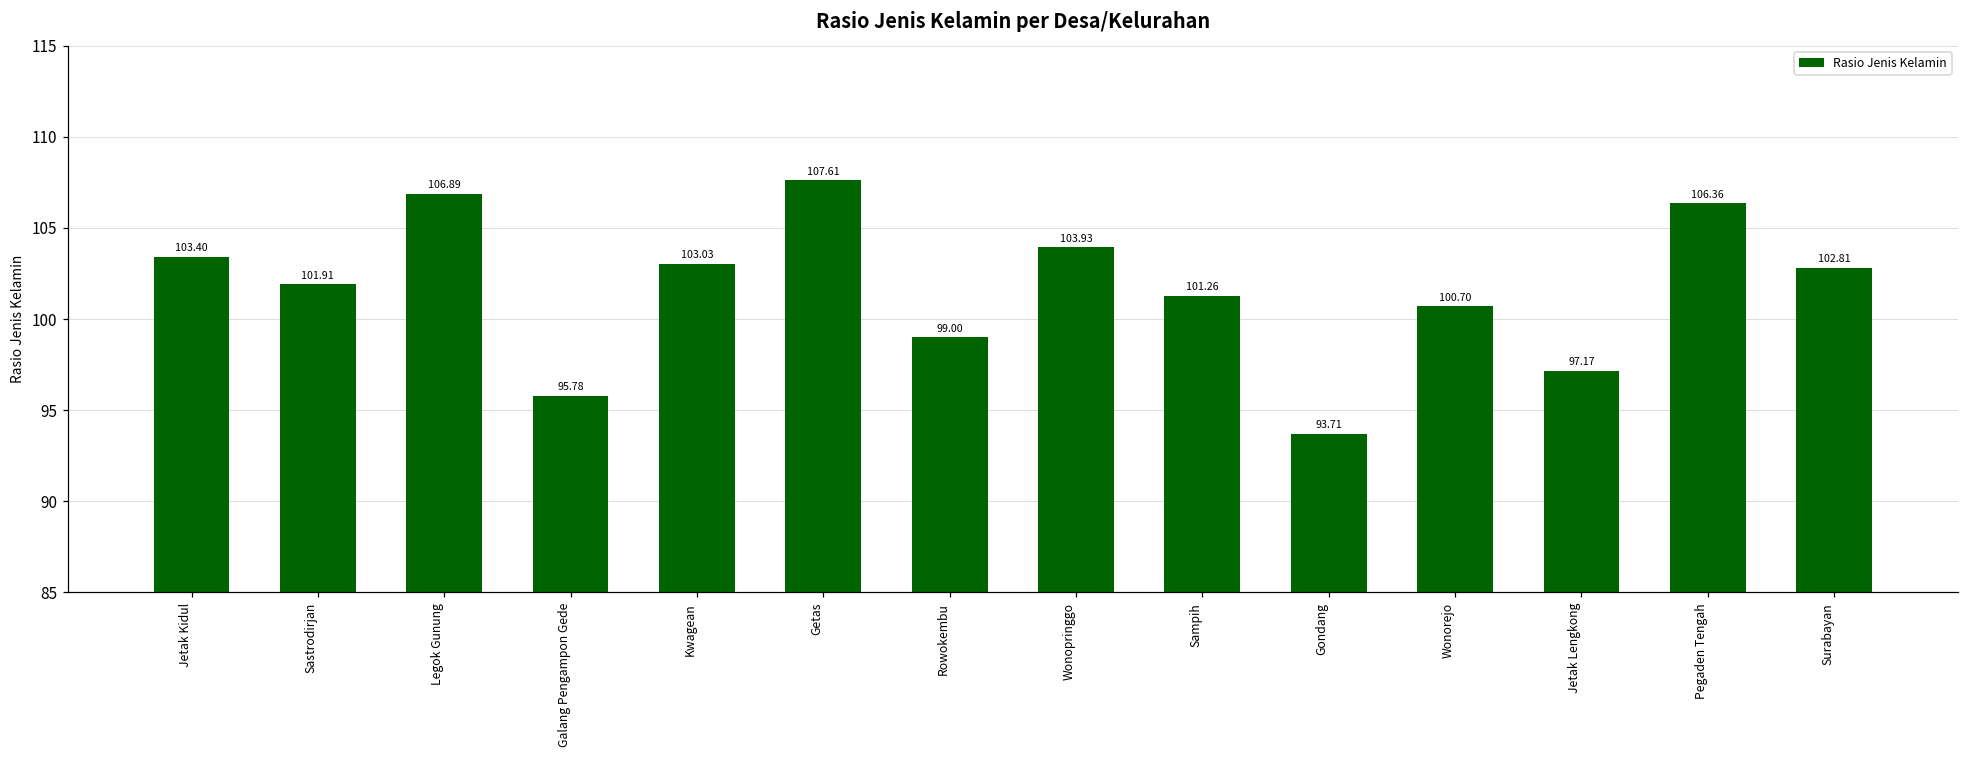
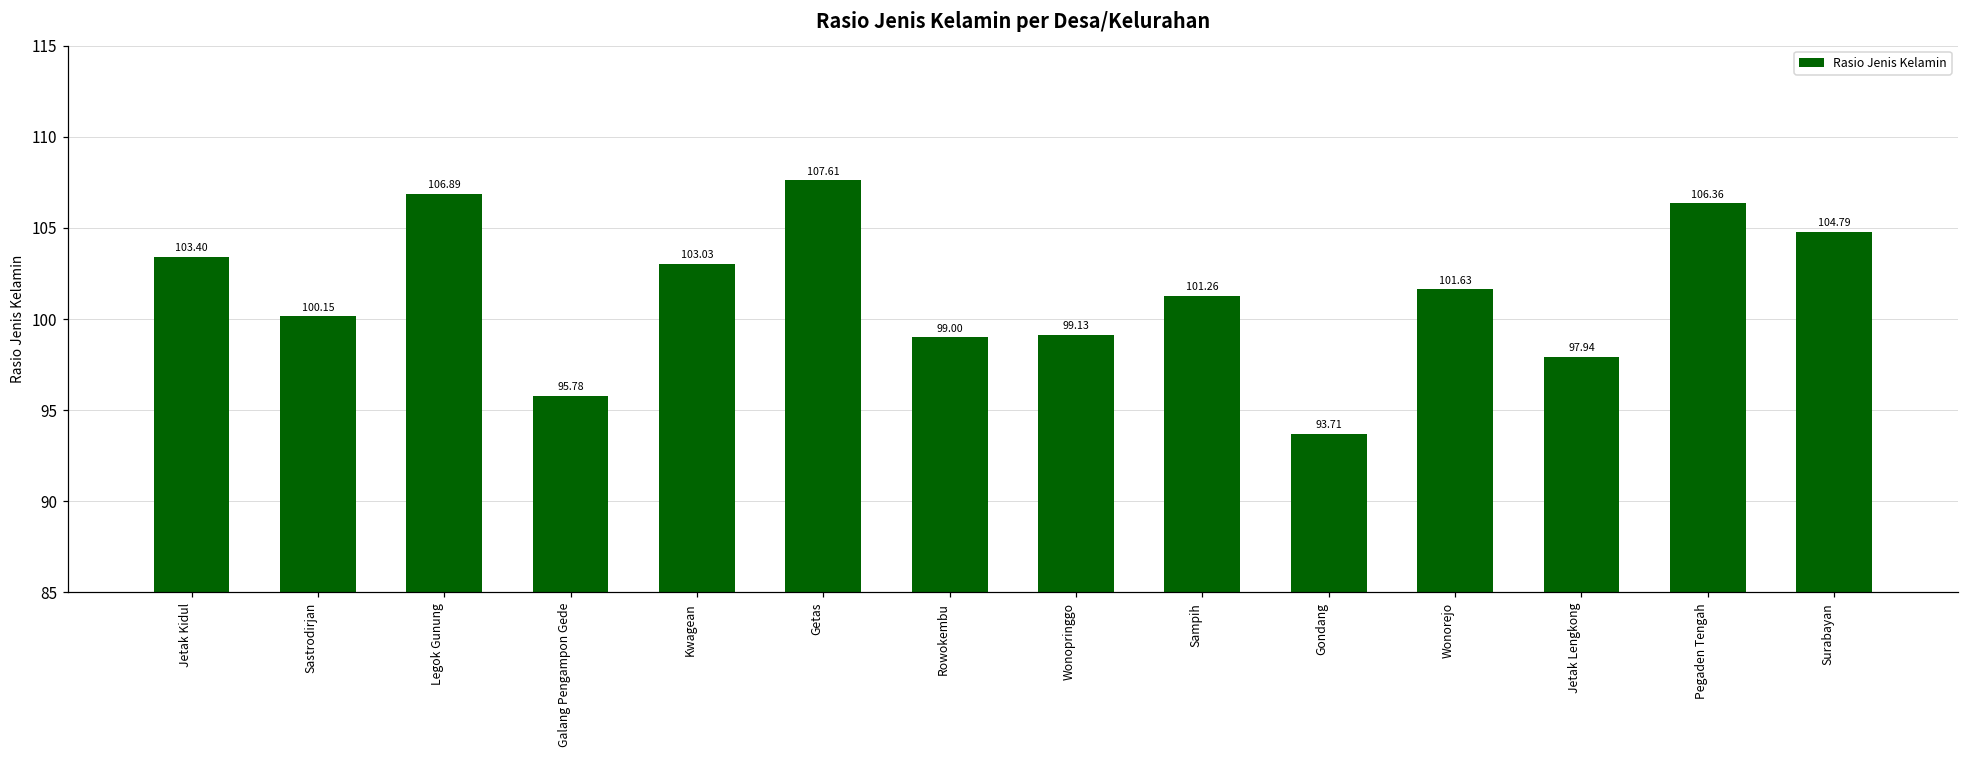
  {
    "Jetak Kidul": 103.40,
-   "Sastrodirjan": 101.91,
+   "Sastrodirjan": 100.15,
    "Legok Gunung": 106.89,
    "Galang Pengampon Gede": 95.78,
    "Kwagean": 103.03,
    "Getas": 107.61,
    "Rowokembu": 99.00,
-   "Wonopringgo": 103.93,
+   "Wonopringgo": 99.13,
    "Sampih": 101.26,
    "Gondang": 93.71,
-   "Wonorejo": 100.70,
-   "Jetak Lengkong": 97.17,
+   "Wonorejo": 101.63,
+   "Jetak Lengkong": 97.94,
    "Pegaden Tengah": 106.36,
-   "Surabayan": 102.81
+   "Surabayan": 104.79
  }
